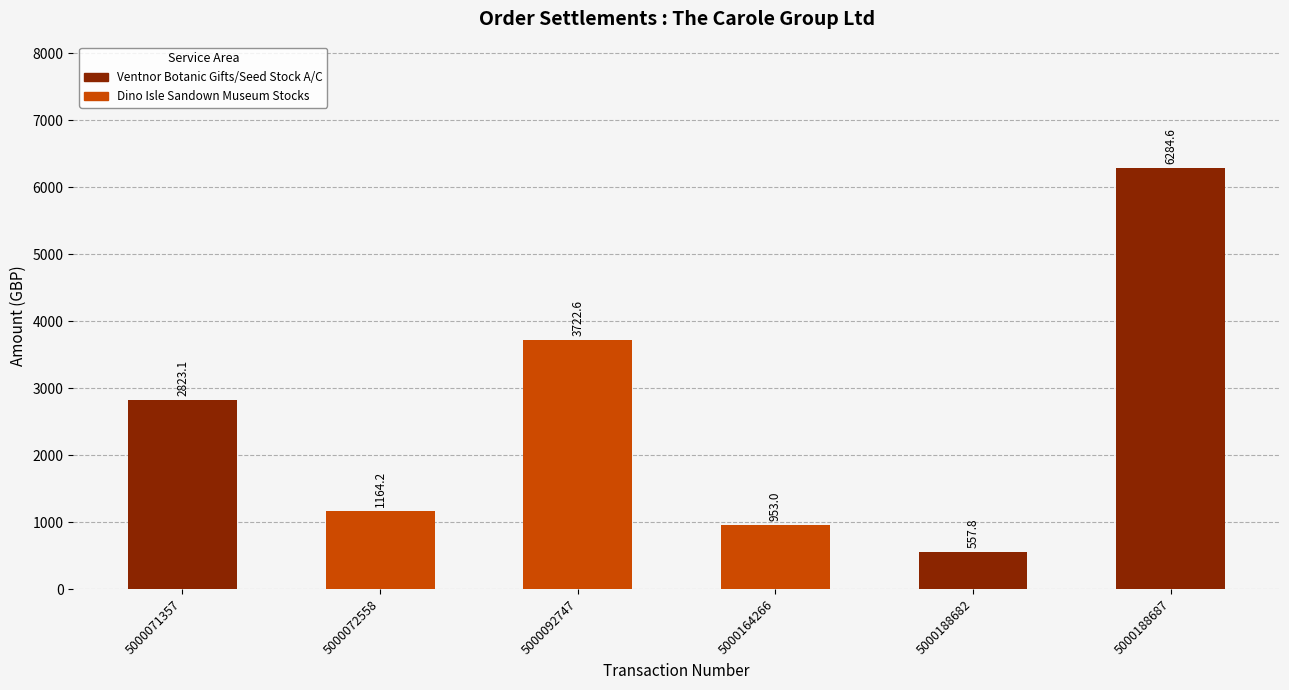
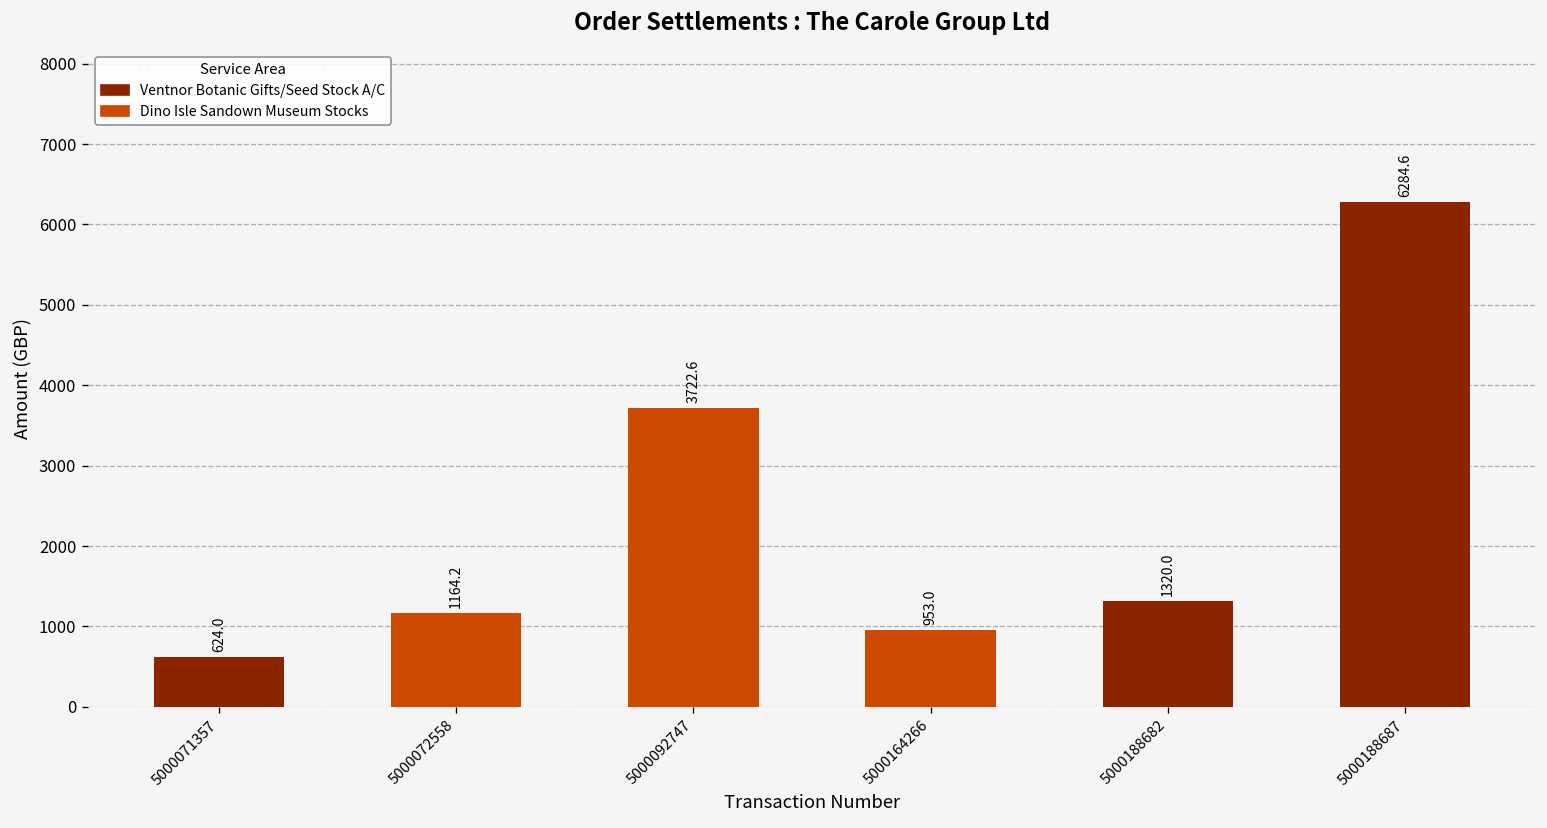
  {
-   "5000071357": 2823.1,
+   "5000071357": 624.0,
    "5000072558": 1164.2,
    "5000092747": 3722.6,
    "5000164266": 953.0,
-   "5000188682": 557.8,
+   "5000188682": 1320.0,
    "5000188687": 6284.6
  }
